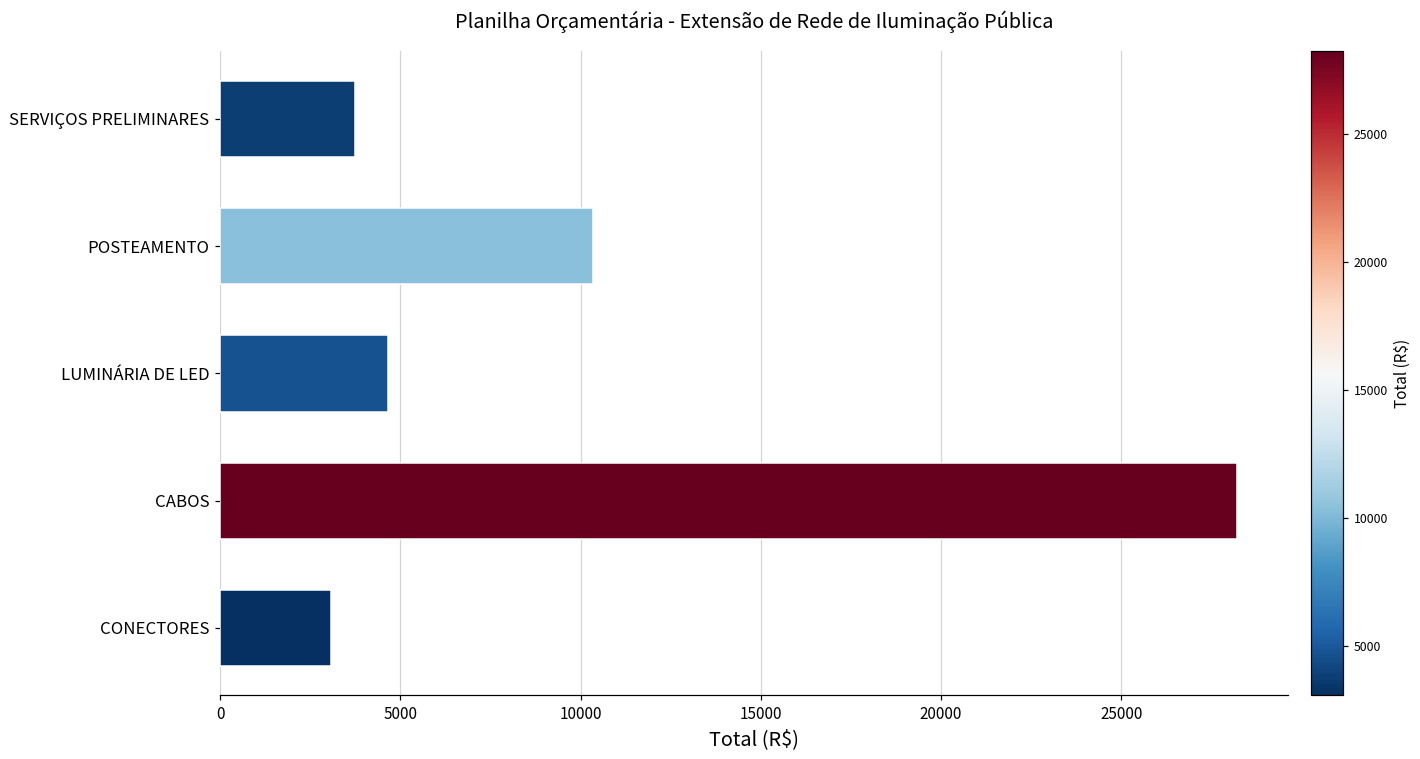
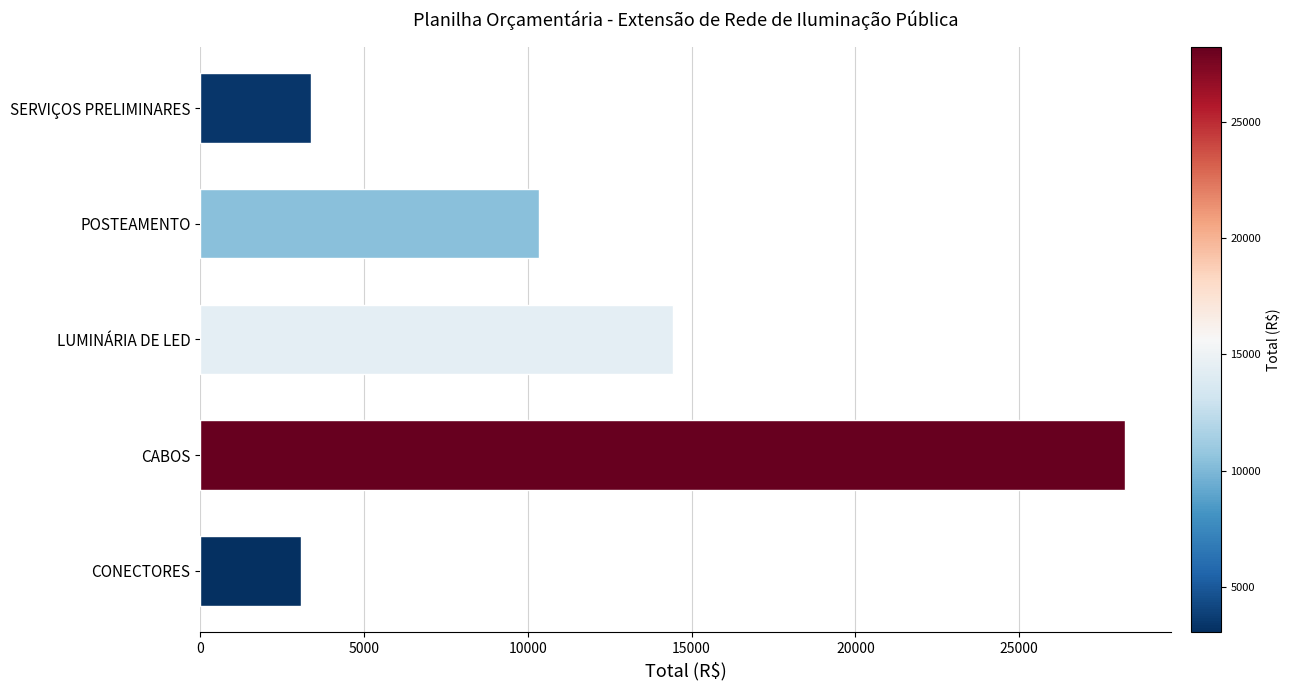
  {
-   "SERVIÇOS PRELIMINARES": 3700,
+   "SERVIÇOS PRELIMINARES": 3400,
    "POSTEAMENTO": 10300,
-   "LUMINÁRIA DE LED": 4700,
+   "LUMINÁRIA DE LED": 14400,
    "CABOS": 28200,
    "CONECTORES": 3100
  }
